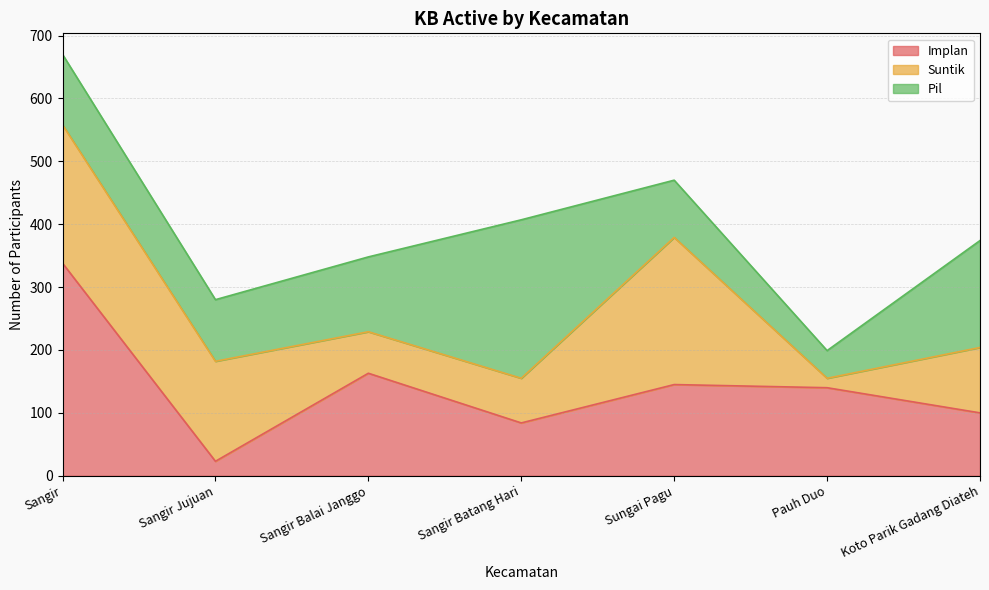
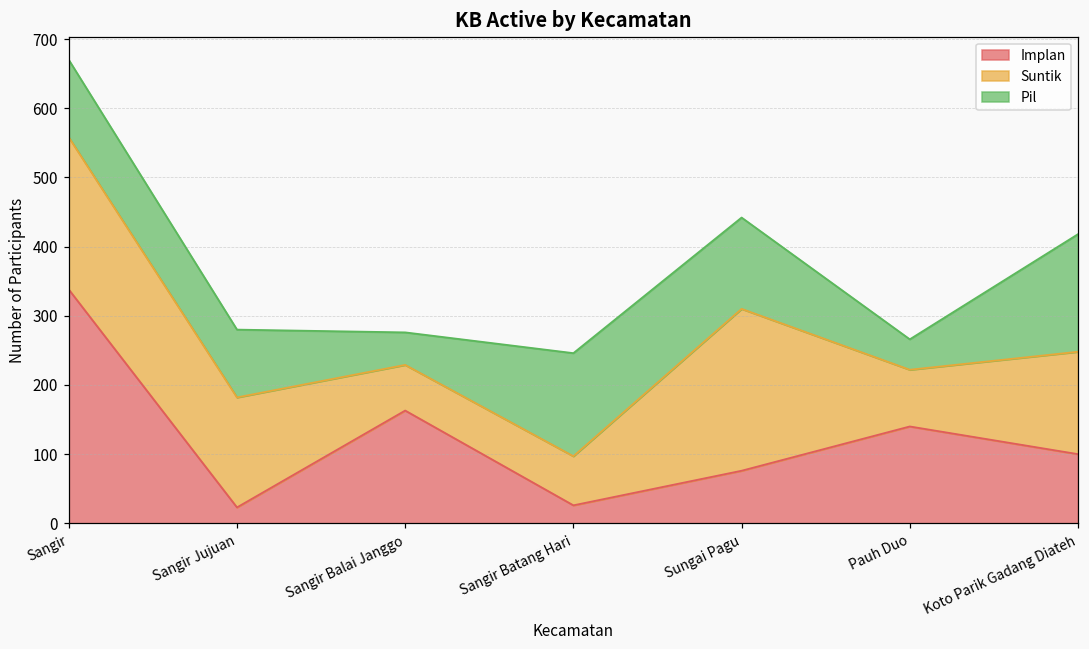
  {
    "Implan": {
      "Sangir": 340,
      "Sangir Jujuan": 20,
      "Sangir Balai Janggo": 160,
-     "Sangir Batang Hari": 80,
-     "Sungai Pagu": 150,
+     "Sangir Batang Hari": 30,
+     "Sungai Pagu": 80,
      "Pauh Duo": 140,
      "Koto Parik Gadang Diateh": 100
    },
    "Suntik": {
      "Sangir": 220,
      "Sangir Jujuan": 160,
      "Sangir Balai Janggo": 70,
      "Sangir Batang Hari": 70,
      "Sungai Pagu": 230,
-     "Pauh Duo": 20,
-     "Koto Parik Gadang Diateh": 100
+     "Pauh Duo": 80,
+     "Koto Parik Gadang Diateh": 150
    },
    "Pil": {
      "Sangir": 110,
      "Sangir Jujuan": 100,
-     "Sangir Balai Janggo": 120,
-     "Sangir Batang Hari": 250,
-     "Sungai Pagu": 90,
+     "Sangir Balai Janggo": 50,
+     "Sangir Batang Hari": 150,
+     "Sungai Pagu": 130,
      "Pauh Duo": 40,
      "Koto Parik Gadang Diateh": 170
    }
  }
